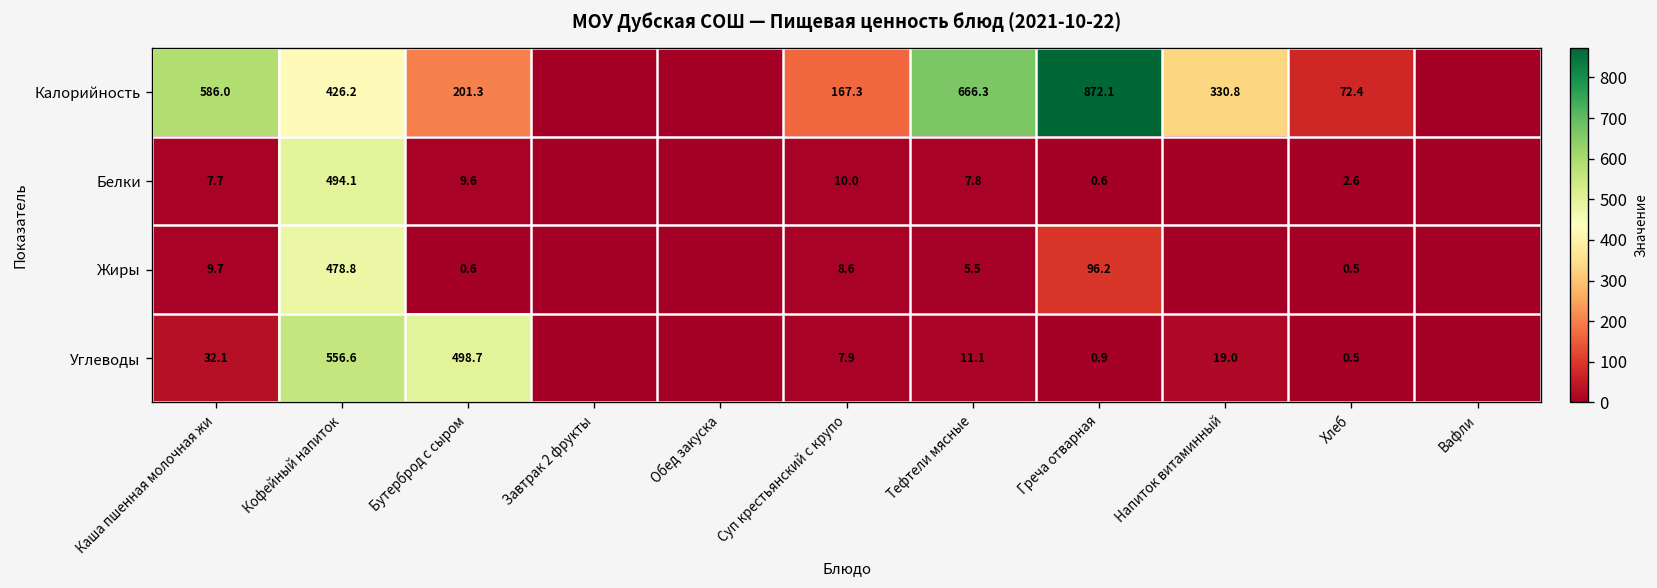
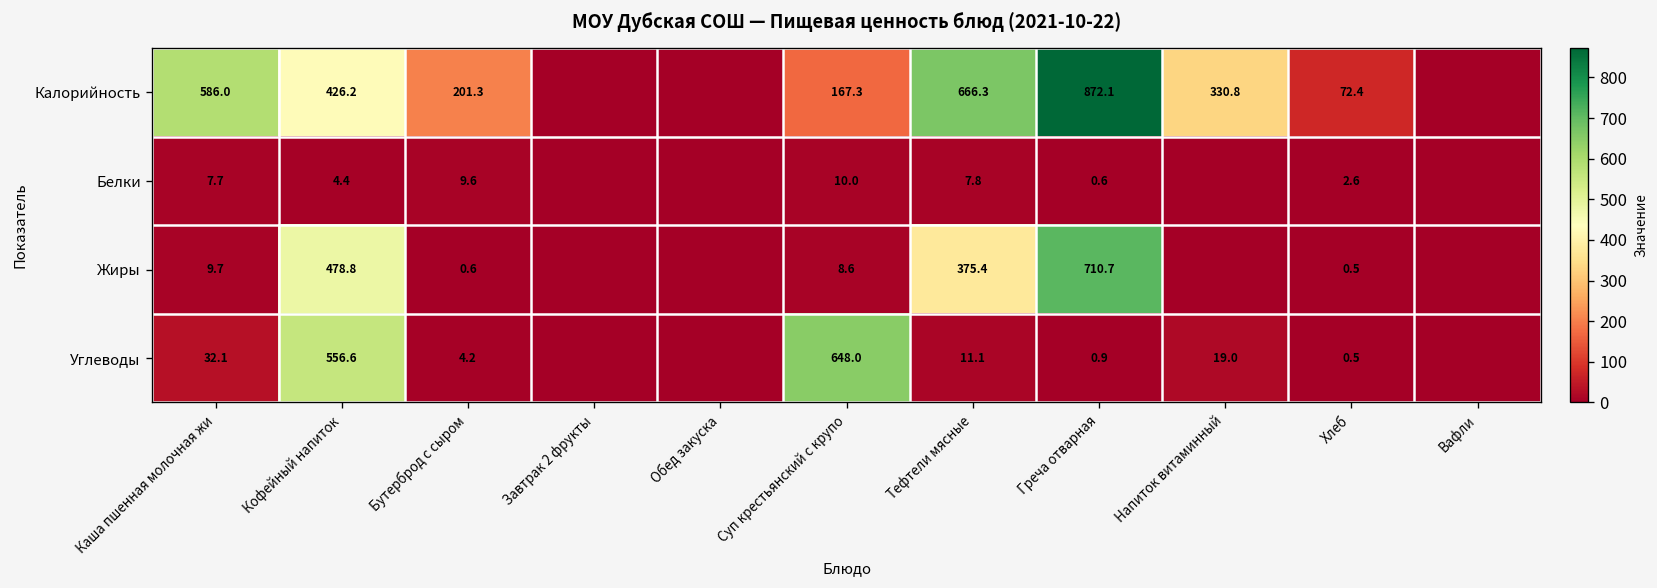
  {
    "Калорийность": {
      "Каша пшенная молочная жи": 586.0,
      "Кофейный напиток": 426.2,
      "Бутерброд с сыром": 201.3,
      "Суп крестьянский с крупо": 167.3,
      "Тефтели мясные": 666.3,
      "Греча отварная": 872.1,
      "Напиток витаминный": 330.8,
      "Хлеб": 72.4
    },
    "Белки": {
      "Каша пшенная молочная жи": 7.7,
-     "Кофейный напиток": 494.1,
+     "Кофейный напиток": 4.4,
      "Бутерброд с сыром": 9.6,
      "Суп крестьянский с крупо": 10.0,
      "Тефтели мясные": 7.8,
      "Греча отварная": 0.6,
      "Хлеб": 2.6
    },
    "Жиры": {
      "Каша пшенная молочная жи": 9.7,
      "Кофейный напиток": 478.8,
      "Бутерброд с сыром": 0.6,
      "Суп крестьянский с крупо": 8.6,
-     "Тефтели мясные": 5.5,
-     "Греча отварная": 96.2,
+     "Тефтели мясные": 375.4,
+     "Греча отварная": 710.7,
      "Хлеб": 0.5
    },
    "Углеводы": {
      "Каша пшенная молочная жи": 32.1,
      "Кофейный напиток": 556.6,
-     "Бутерброд с сыром": 498.7,
-     "Суп крестьянский с крупо": 7.9,
+     "Бутерброд с сыром": 4.2,
+     "Суп крестьянский с крупо": 648.0,
      "Тефтели мясные": 11.1,
      "Греча отварная": 0.9,
      "Напиток витаминный": 19.0,
      "Хлеб": 0.5
    }
  }
